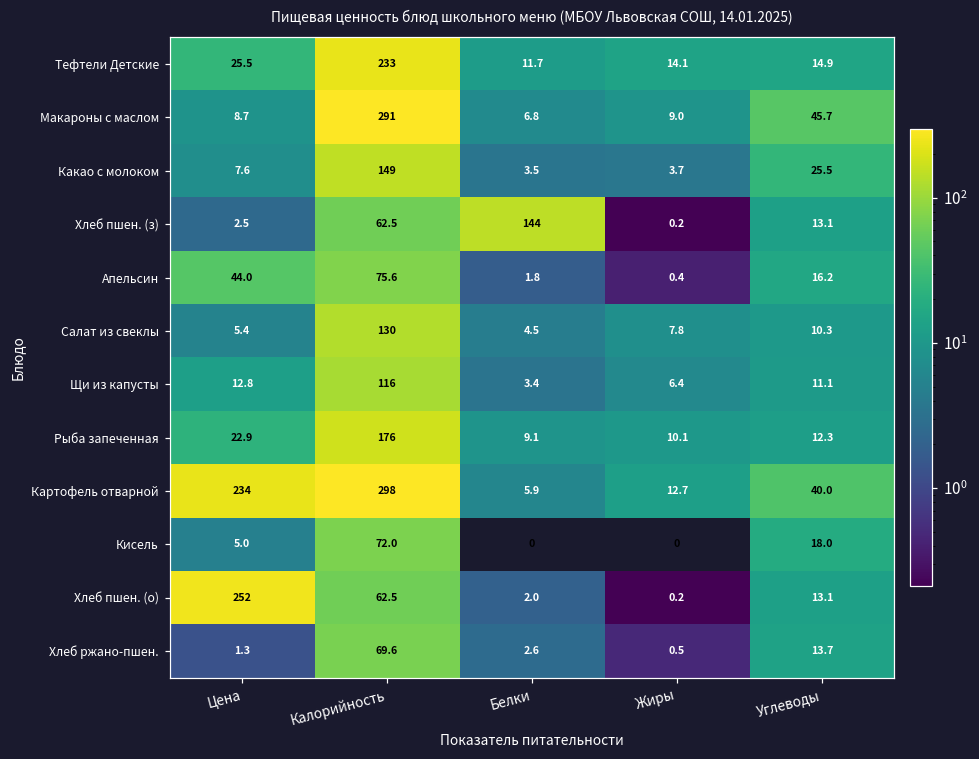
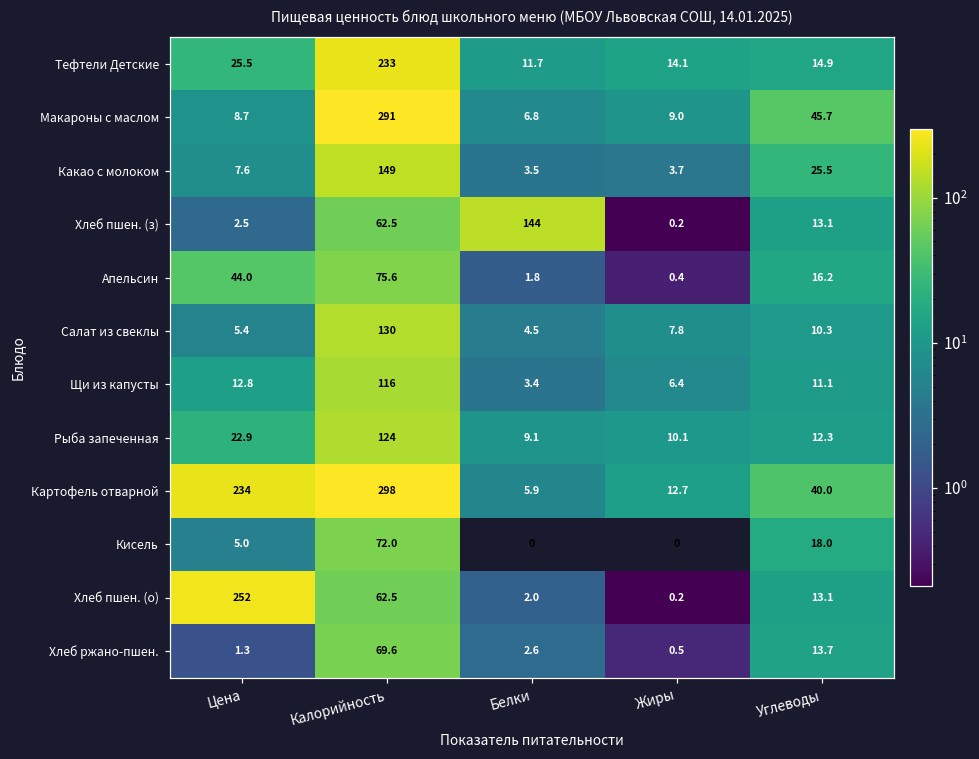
  {
    "Тефтели Детские": {
      "Цена": 25.5,
      "Калорийность": 233,
      "Белки": 11.7,
      "Жиры": 14.1,
      "Углеводы": 14.9
    },
    "Макароны с маслом": {
      "Цена": 8.7,
      "Калорийность": 291,
      "Белки": 6.8,
      "Жиры": 9.0,
      "Углеводы": 45.7
    },
    "Какао с молоком": {
      "Цена": 7.6,
      "Калорийность": 149,
      "Белки": 3.5,
      "Жиры": 3.7,
      "Углеводы": 25.5
    },
    "Хлеб пшен. (з)": {
      "Цена": 2.5,
      "Калорийность": 62.5,
      "Белки": 144,
      "Жиры": 0.2,
      "Углеводы": 13.1
    },
    "Апельсин": {
      "Цена": 44.0,
      "Калорийность": 75.6,
      "Белки": 1.8,
      "Жиры": 0.4,
      "Углеводы": 16.2
    },
    "Салат из свеклы": {
      "Цена": 5.4,
      "Калорийность": 130,
      "Белки": 4.5,
      "Жиры": 7.8,
      "Углеводы": 10.3
    },
    "Щи из капусты": {
      "Цена": 12.8,
      "Калорийность": 116,
      "Белки": 3.4,
      "Жиры": 6.4,
      "Углеводы": 11.1
    },
    "Рыба запеченная": {
      "Цена": 22.9,
-     "Калорийность": 176,
+     "Калорийность": 124,
      "Белки": 9.1,
      "Жиры": 10.1,
      "Углеводы": 12.3
    },
    "Картофель отварной": {
      "Цена": 234,
      "Калорийность": 298,
      "Белки": 5.9,
      "Жиры": 12.7,
      "Углеводы": 40.0
    },
    "Кисель": {
      "Цена": 5.0,
      "Калорийность": 72.0,
      "Углеводы": 18.0
    },
    "Хлеб пшен. (о)": {
      "Цена": 252,
      "Калорийность": 62.5,
      "Белки": 2.0,
      "Жиры": 0.2,
      "Углеводы": 13.1
    },
    "Хлеб ржано-пшен.": {
      "Цена": 1.3,
      "Калорийность": 69.6,
      "Белки": 2.6,
      "Жиры": 0.5,
      "Углеводы": 13.7
    }
  }
